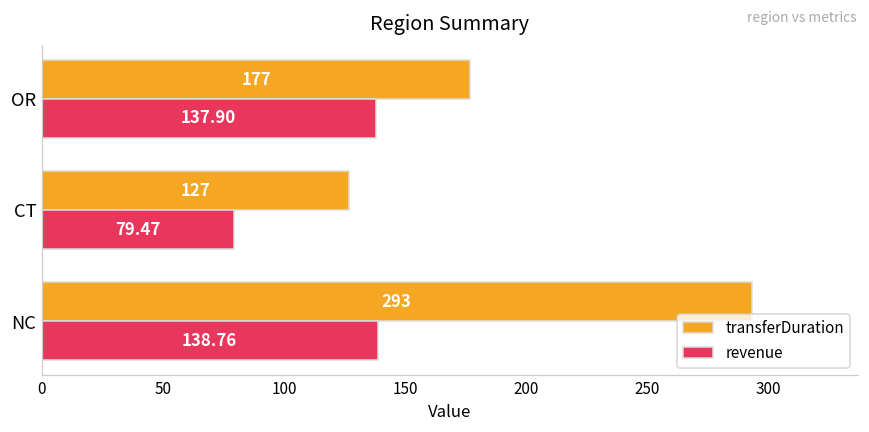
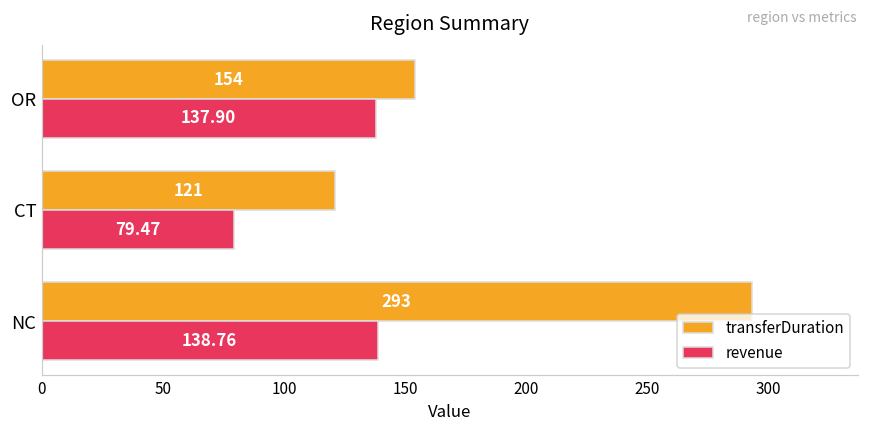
  {
    "transferDuration": {
-     "OR": 177,
-     "CT": 127,
+     "OR": 154,
+     "CT": 121,
      "NC": 293
    },
    "revenue": {
      "OR": 137.90,
      "CT": 79.47,
      "NC": 138.76
    }
  }
